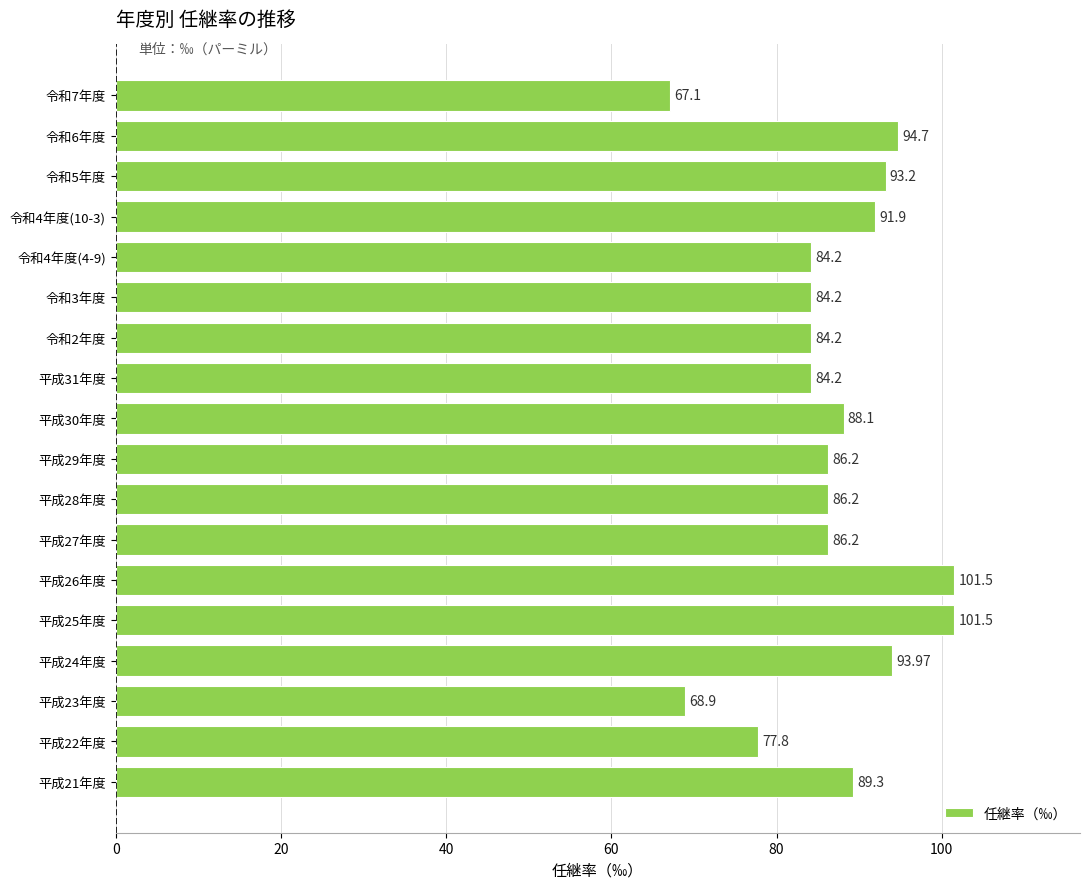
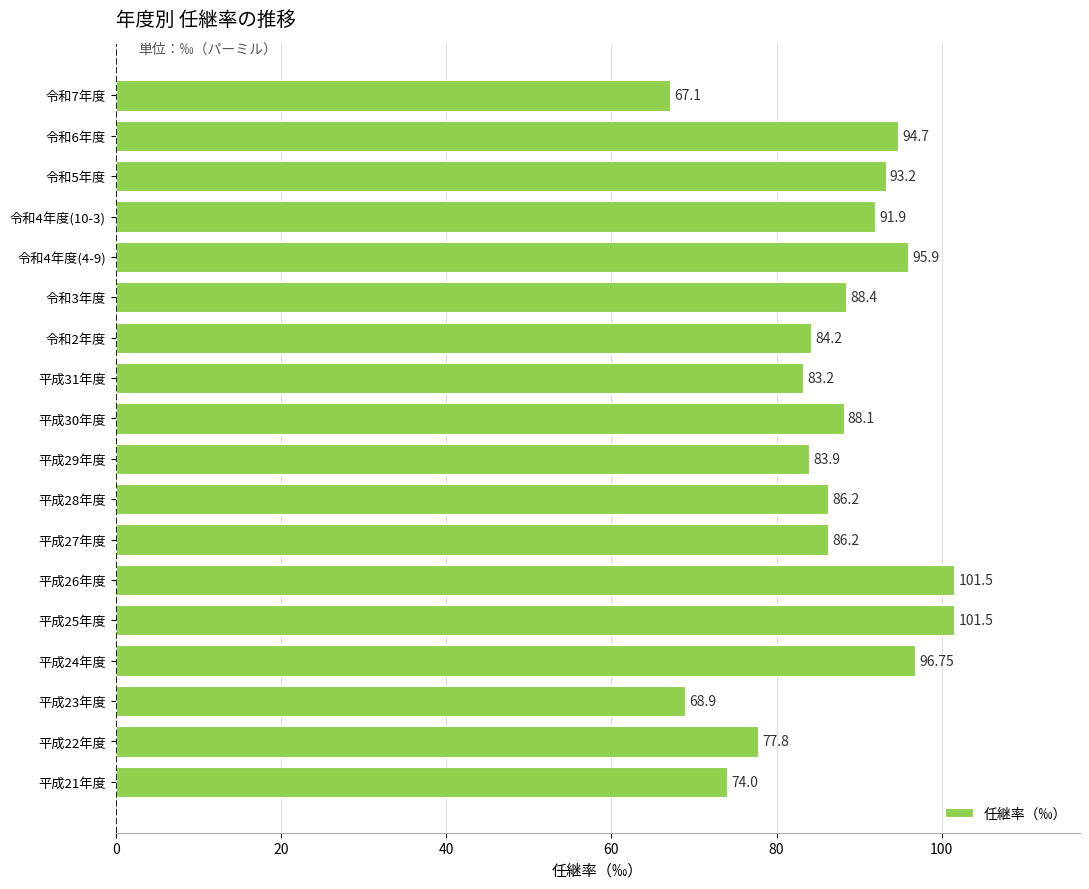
  {
    "令和7年度": 67.1,
    "令和6年度": 94.7,
    "令和5年度": 93.2,
    "令和4年度(10-3)": 91.9,
-   "令和4年度(4-9)": 84.2,
-   "令和3年度": 84.2,
+   "令和4年度(4-9)": 95.9,
+   "令和3年度": 88.4,
    "令和2年度": 84.2,
-   "平成31年度": 84.2,
+   "平成31年度": 83.2,
    "平成30年度": 88.1,
-   "平成29年度": 86.2,
+   "平成29年度": 83.9,
    "平成28年度": 86.2,
    "平成27年度": 86.2,
    "平成26年度": 101.5,
    "平成25年度": 101.5,
-   "平成24年度": 93.97,
+   "平成24年度": 96.75,
    "平成23年度": 68.9,
    "平成22年度": 77.8,
-   "平成21年度": 89.3
+   "平成21年度": 74.0
  }
